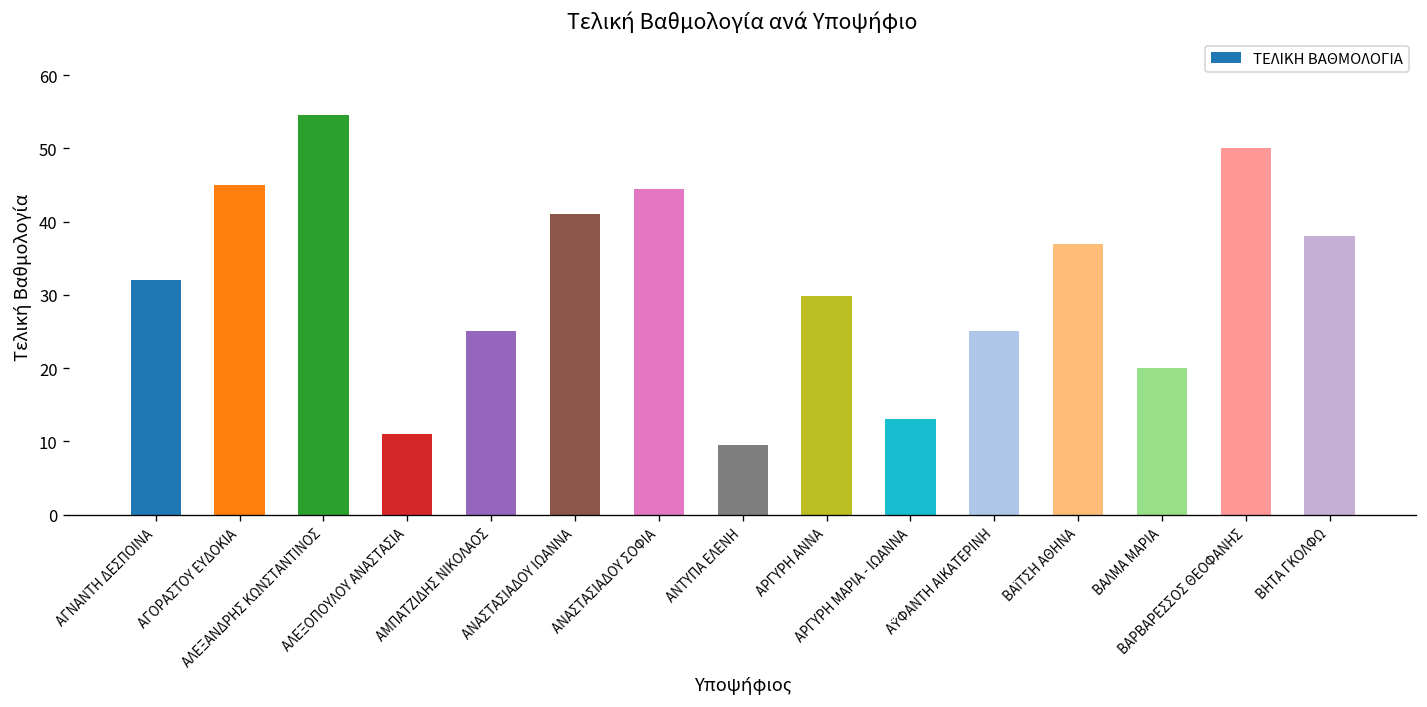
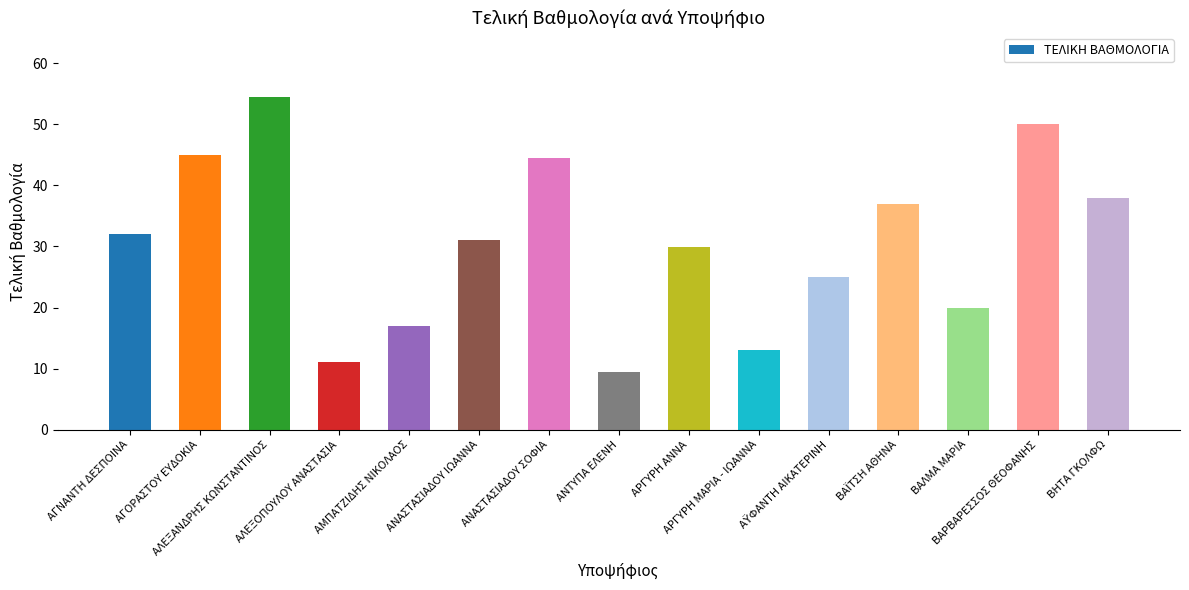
  {
    "ΑΓΝΑΝΤΗ ΔΕΣΠΟΙΝΑ": 32,
    "ΑΓΟΡΑΣΤΟΥ ΕΥΔΟΚΙΑ": 45,
    "ΑΛΕΞΑΝΔΡΗΣ ΚΩΝΣΤΑΝΤΙΝΟΣ": 55,
    "ΑΛΕΞΟΠΟΥΛΟΥ ΑΝΑΣΤΑΣΙΑ": 11,
-   "ΑΜΠΑΤΖΙΔΗΣ ΝΙΚΟΛΑΟΣ": 25,
-   "ΑΝΑΣΤΑΣΙΑΔΟΥ ΙΩΑΝΝΑ": 41,
+   "ΑΜΠΑΤΖΙΔΗΣ ΝΙΚΟΛΑΟΣ": 17,
+   "ΑΝΑΣΤΑΣΙΑΔΟΥ ΙΩΑΝΝΑ": 31,
    "ΑΝΑΣΤΑΣΙΑΔΟΥ ΣΟΦΙΑ": 45,
    "ΑΝΤΥΠΑ ΕΛΕΝΗ": 10,
    "ΑΡΓΥΡΗ ΑΝΝΑ": 30,
    "ΑΡΓΥΡΗ ΜΑΡΙΑ - ΙΩΑΝΝΑ": 13,
    "ΑΫΦΑΝΤΗ ΑΙΚΑΤΕΡΙΝΗ": 25,
    "ΒΑΪΤΣΗ ΑΘΗΝΑ": 37,
    "ΒΑΛΜΑ ΜΑΡΙΑ": 20,
    "ΒΑΡΒΑΡΕΣΣΟΣ ΘΕΟΦΑΝΗΣ": 50,
    "ΒΗΤΑ ΓΚΟΛΦΩ": 38
  }
